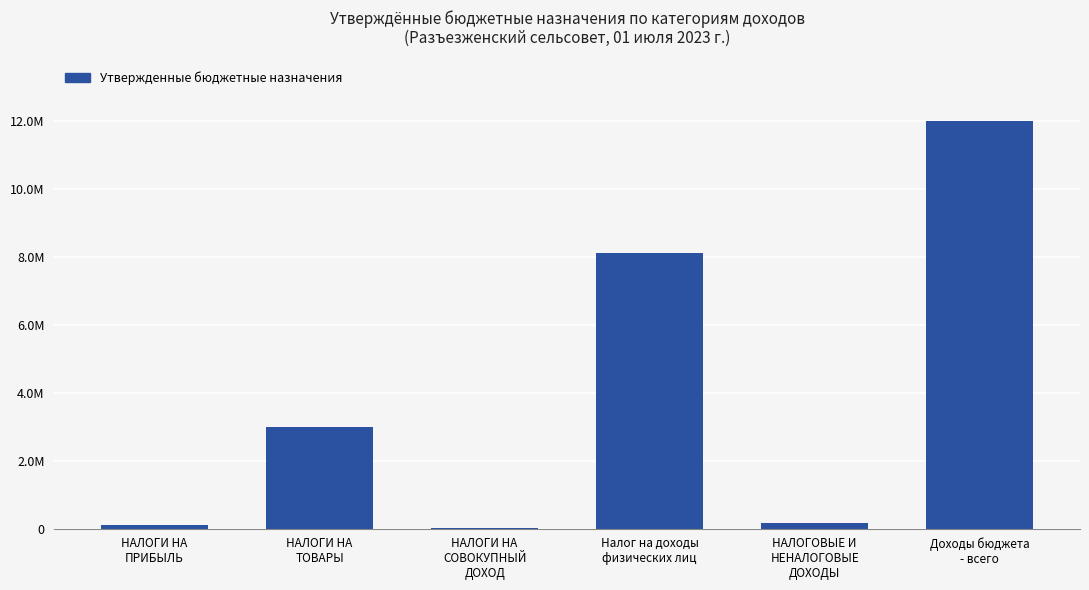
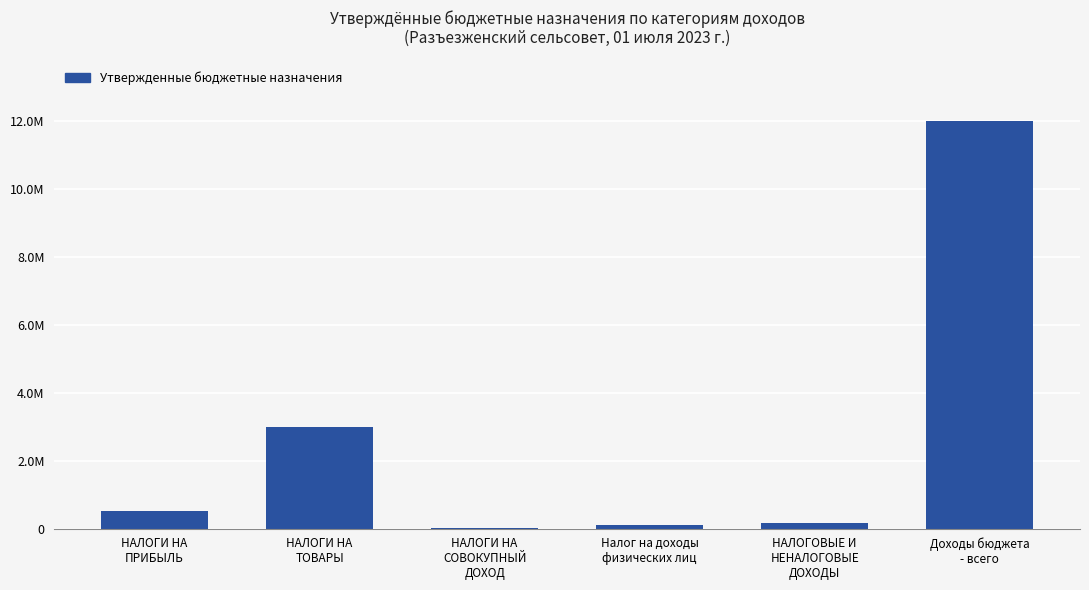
  {
-   "НАЛОГИ НА ПРИБЫЛЬ": 100000,
+   "НАЛОГИ НА ПРИБЫЛЬ": 500000,
    "НАЛОГИ НА ТОВАРЫ": 3000000,
-   "Налог на доходы физических лиц": 8100000,
+   "Налог на доходы физических лиц": 100000,
    "НАЛОГОВЫЕ И НЕНАЛОГОВЫЕ ДОХОДЫ": 200000,
    "Доходы бюджета - всего": 12000000
  }
